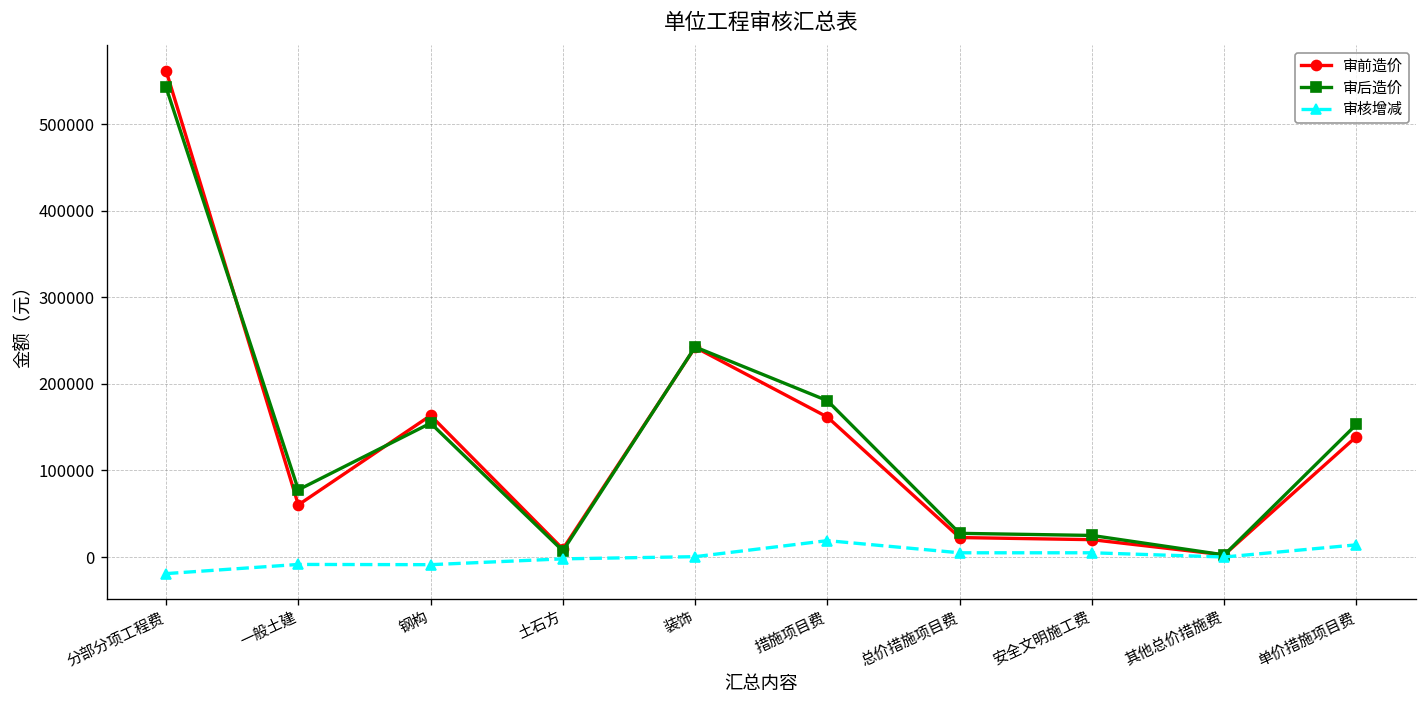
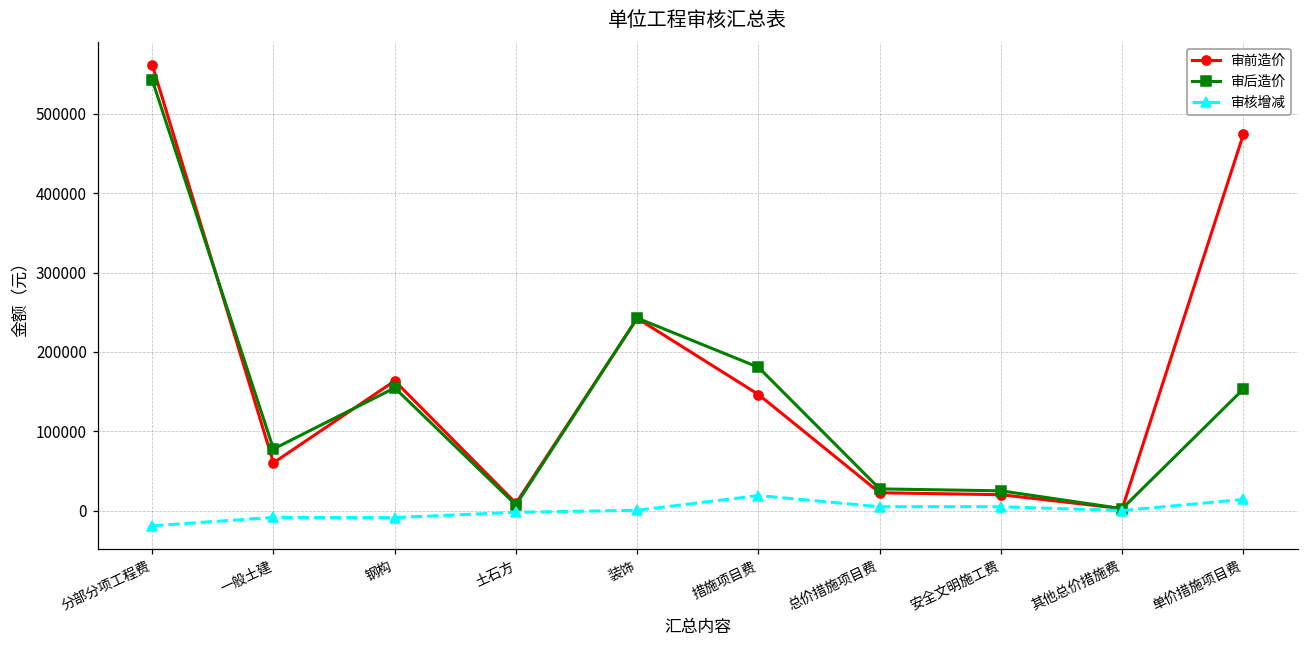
  {
    "审前造价": {
      "分部分项工程费": 560000,
      "一般土建": 60000,
      "钢构": 160000,
-     "措施项目费": 160000,
+     "措施项目费": 150000,
      "总价措施项目费": 20000,
      "安全文明施工费": 20000,
-     "单价措施项目费": 140000
+     "单价措施项目费": 470000
    },
    "审后造价": {
      "分部分项工程费": 540000,
      "一般土建": 80000,
      "钢构": 150000,
      "措施项目费": 180000,
      "总价措施项目费": 30000,
      "安全文明施工费": 20000,
      "单价措施项目费": 150000
    },
    "审核增减": {
      "分部分项工程费": -20000,
      "一般土建": -10000,
      "钢构": -10000,
      "土石方": 0,
      "装饰": 0,
      "措施项目费": 20000,
      "总价措施项目费": 0,
      "安全文明施工费": 0,
      "单价措施项目费": 10000
    }
  }
